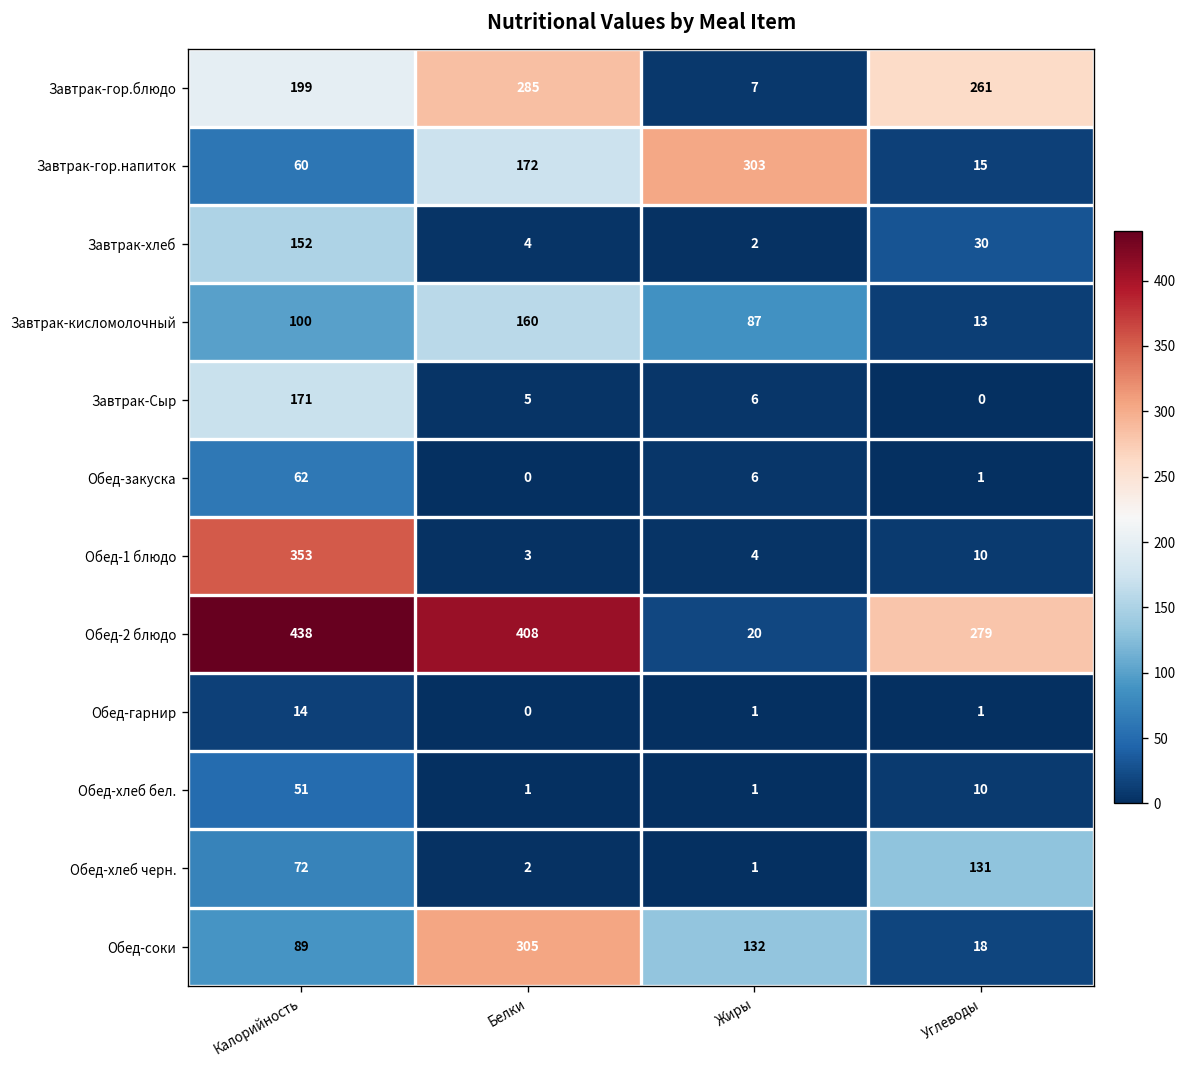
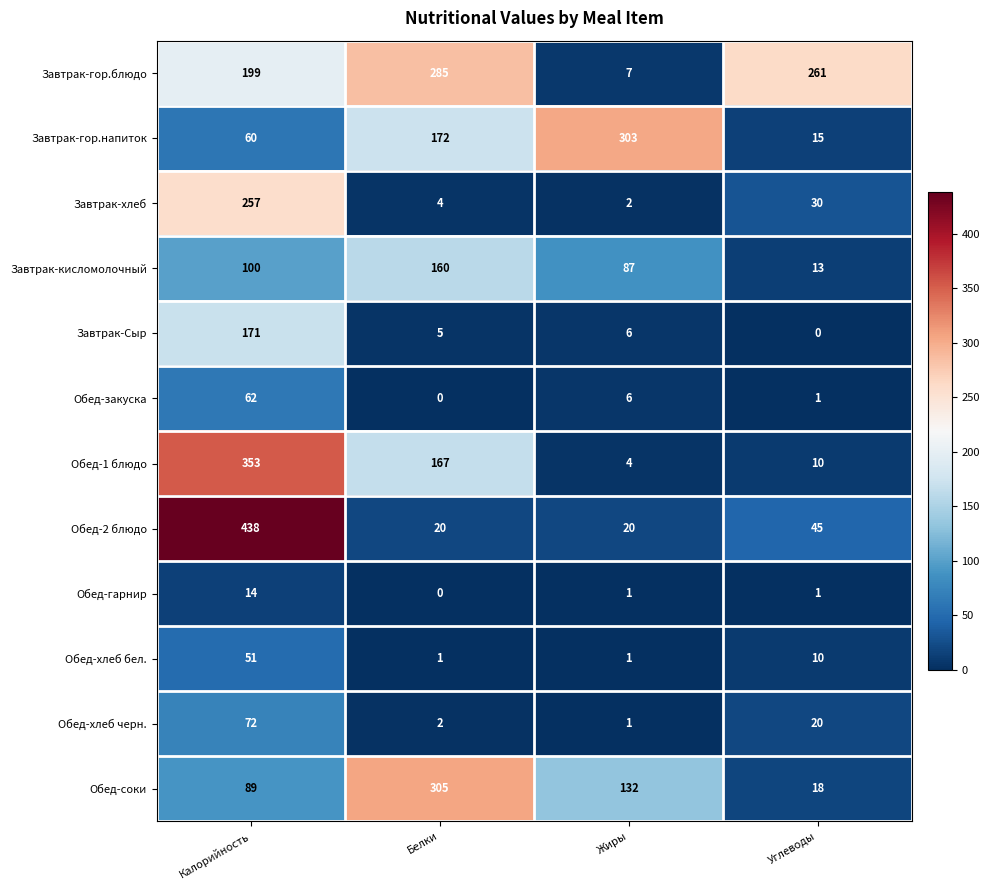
  {
    "Завтрак-гор.блюдо": {
      "Калорийность": 199,
      "Белки": 285,
      "Жиры": 7,
      "Углеводы": 261
    },
    "Завтрак-гор.напиток": {
      "Калорийность": 60,
      "Белки": 172,
      "Жиры": 303,
      "Углеводы": 15
    },
    "Завтрак-хлеб": {
-     "Калорийность": 152,
+     "Калорийность": 257,
      "Белки": 4,
      "Жиры": 2,
      "Углеводы": 30
    },
    "Завтрак-кисломолочный": {
      "Калорийность": 100,
      "Белки": 160,
      "Жиры": 87,
      "Углеводы": 13
    },
    "Завтрак-Сыр": {
      "Калорийность": 171,
      "Белки": 5,
      "Жиры": 6,
      "Углеводы": 0
    },
    "Обед-закуска": {
      "Калорийность": 62,
      "Белки": 0,
      "Жиры": 6,
      "Углеводы": 1
    },
    "Обед-1 блюдо": {
      "Калорийность": 353,
-     "Белки": 3,
+     "Белки": 167,
      "Жиры": 4,
      "Углеводы": 10
    },
    "Обед-2 блюдо": {
      "Калорийность": 438,
-     "Белки": 408,
+     "Белки": 20,
      "Жиры": 20,
-     "Углеводы": 279
+     "Углеводы": 45
    },
    "Обед-гарнир": {
      "Калорийность": 14,
      "Белки": 0,
      "Жиры": 1,
      "Углеводы": 1
    },
    "Обед-хлеб бел.": {
      "Калорийность": 51,
      "Белки": 1,
      "Жиры": 1,
      "Углеводы": 10
    },
    "Обед-хлеб черн.": {
      "Калорийность": 72,
      "Белки": 2,
      "Жиры": 1,
-     "Углеводы": 131
+     "Углеводы": 20
    },
    "Обед-соки": {
      "Калорийность": 89,
      "Белки": 305,
      "Жиры": 132,
      "Углеводы": 18
    }
  }
